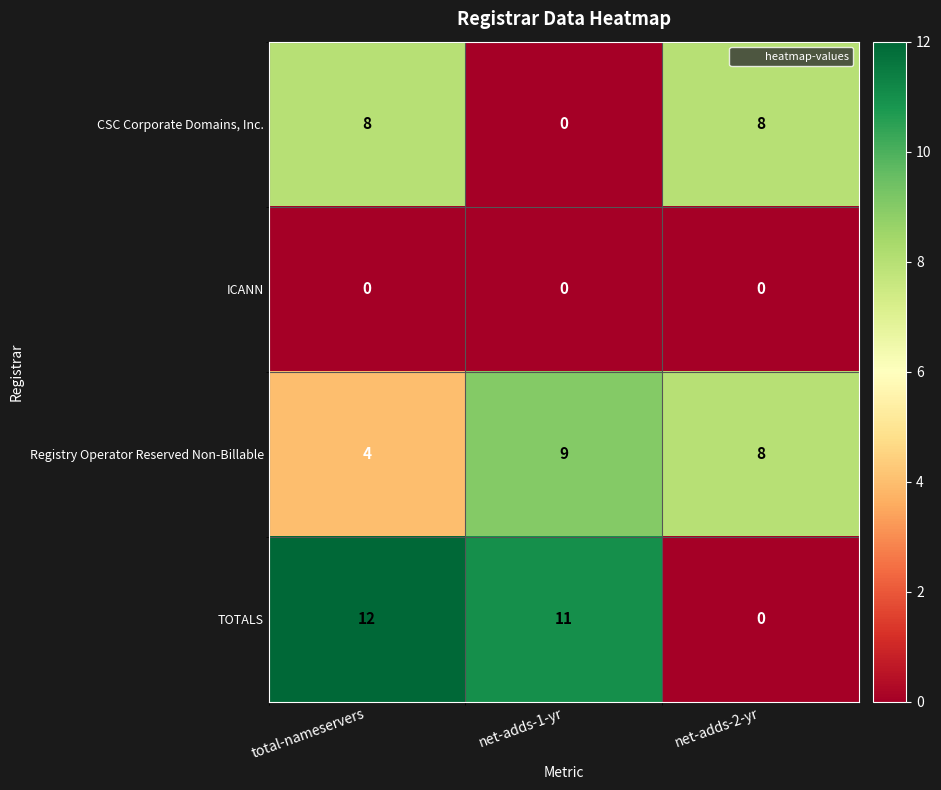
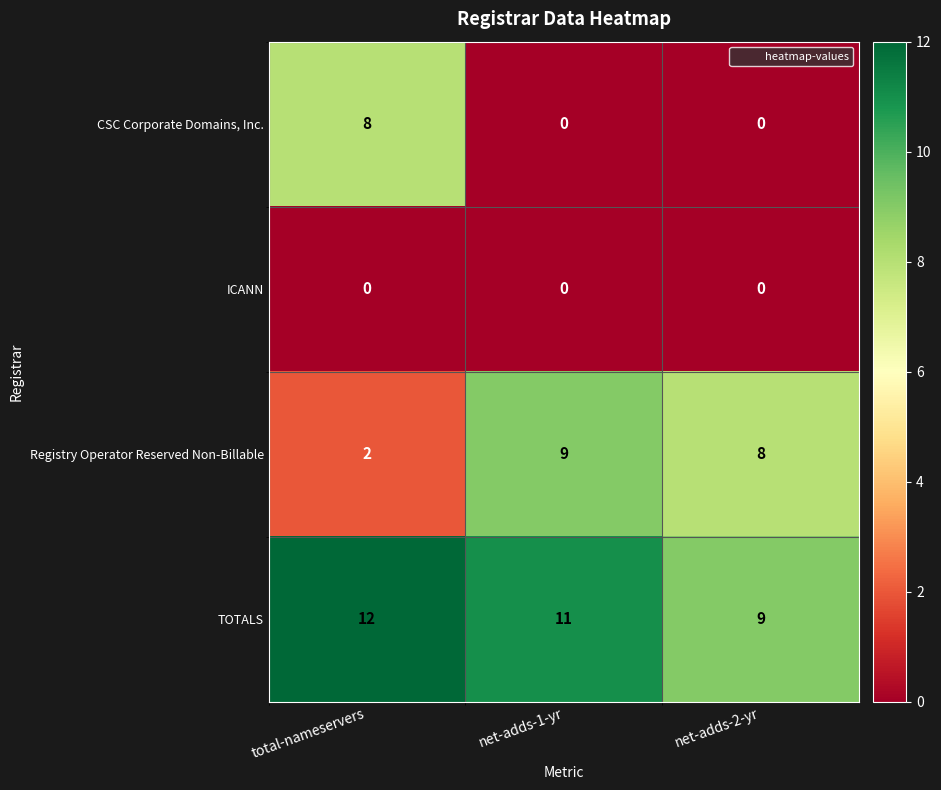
  {
    "CSC Corporate Domains, Inc.": {
      "total-nameservers": 8,
      "net-adds-1-yr": 0,
-     "net-adds-2-yr": 8
+     "net-adds-2-yr": 0
    },
    "ICANN": {
      "total-nameservers": 0,
      "net-adds-1-yr": 0,
      "net-adds-2-yr": 0
    },
    "Registry Operator Reserved Non-Billable": {
-     "total-nameservers": 4,
+     "total-nameservers": 2,
      "net-adds-1-yr": 9,
      "net-adds-2-yr": 8
    },
    "TOTALS": {
      "total-nameservers": 12,
      "net-adds-1-yr": 11,
-     "net-adds-2-yr": 0
+     "net-adds-2-yr": 9
    }
  }
